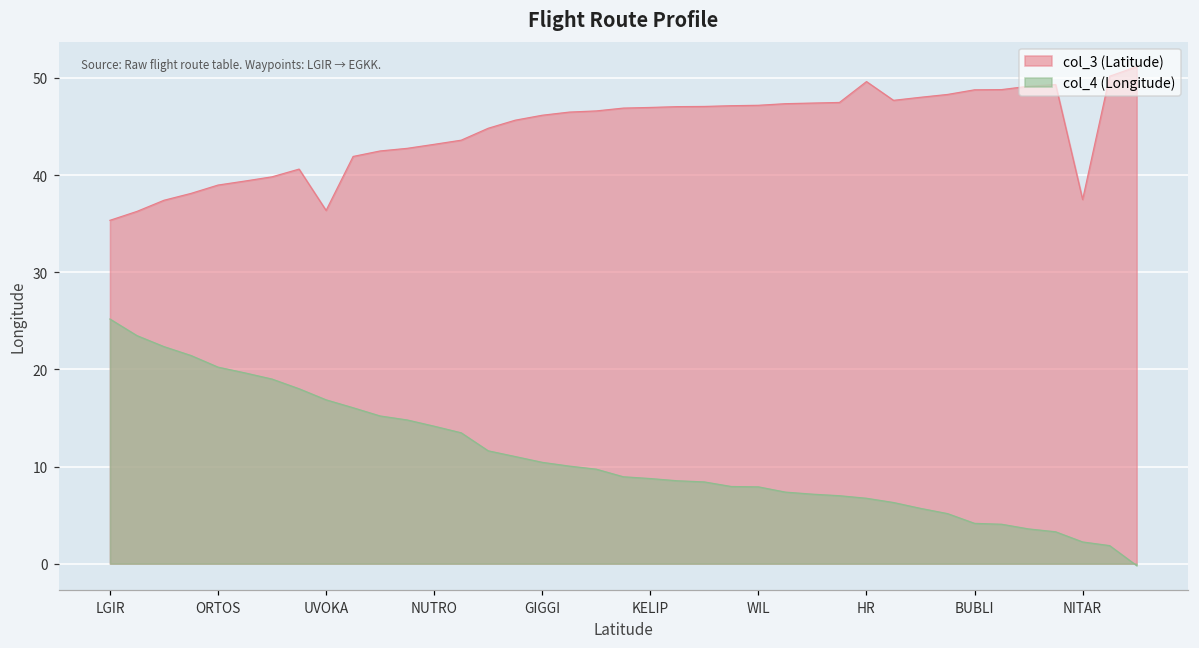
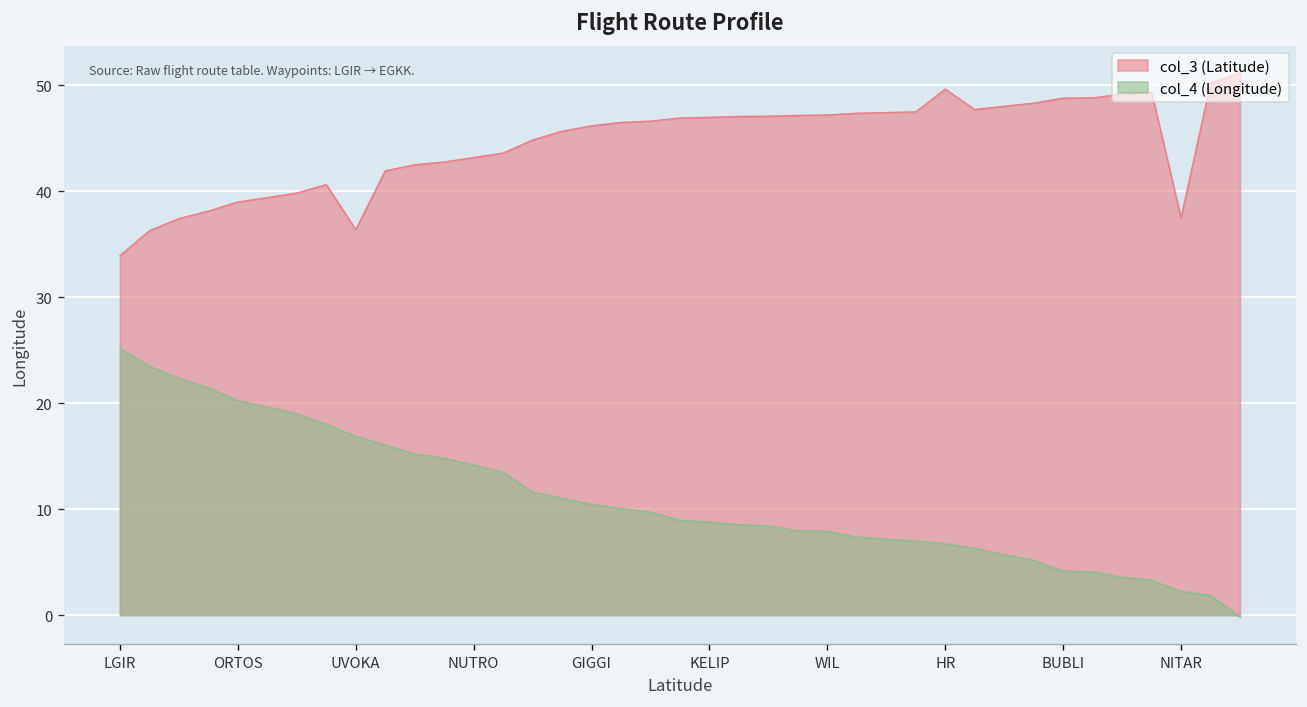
  {
    "col_3 (Latitude)": {
-     "LGIR": 35,
+     "LGIR": 34,
      "ORTOS": 39,
      "UVOKA": 36,
      "NUTRO": 43,
      "GIGGI": 46,
      "KELIP": 47,
      "WIL": 47,
      "HR": 50,
      "BUBLI": 49,
      "NITAR": 37
    }
  }
